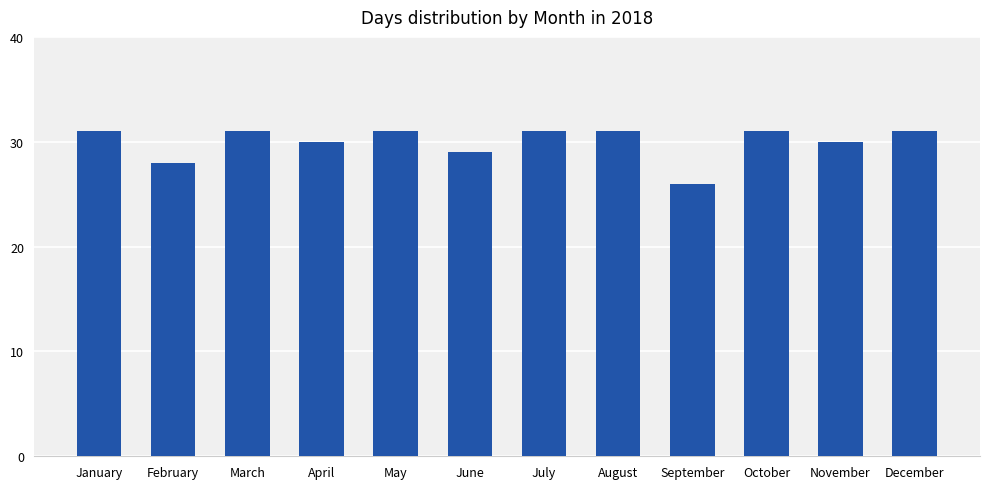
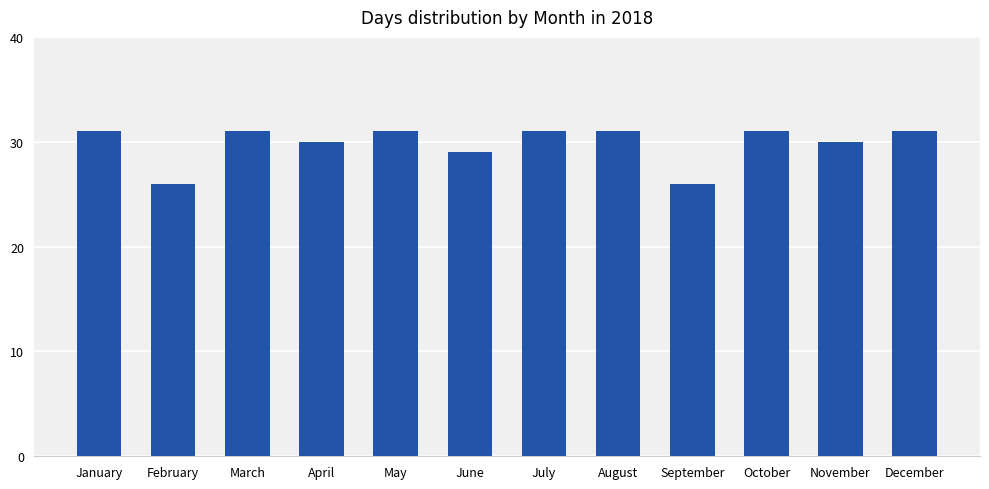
  {
    "January": 31,
-   "February": 28,
+   "February": 26,
    "March": 31,
    "April": 30,
    "May": 31,
    "June": 29,
    "July": 31,
    "August": 31,
    "September": 26,
    "October": 31,
    "November": 30,
    "December": 31
  }
